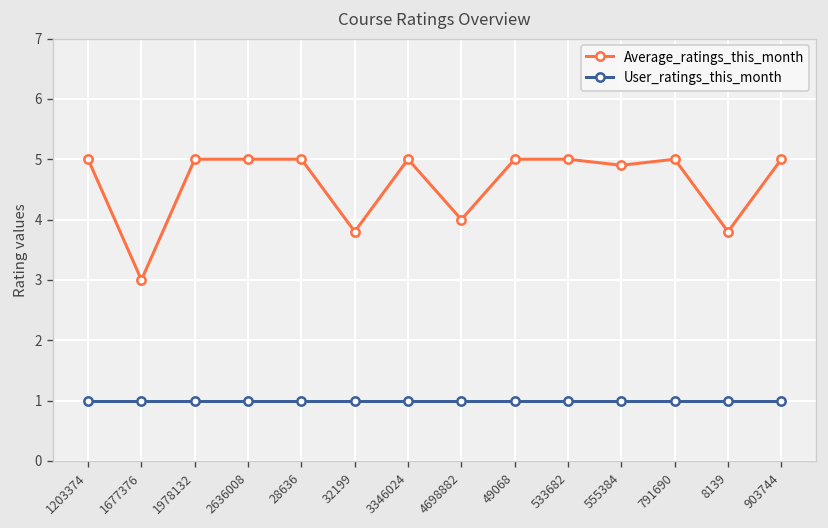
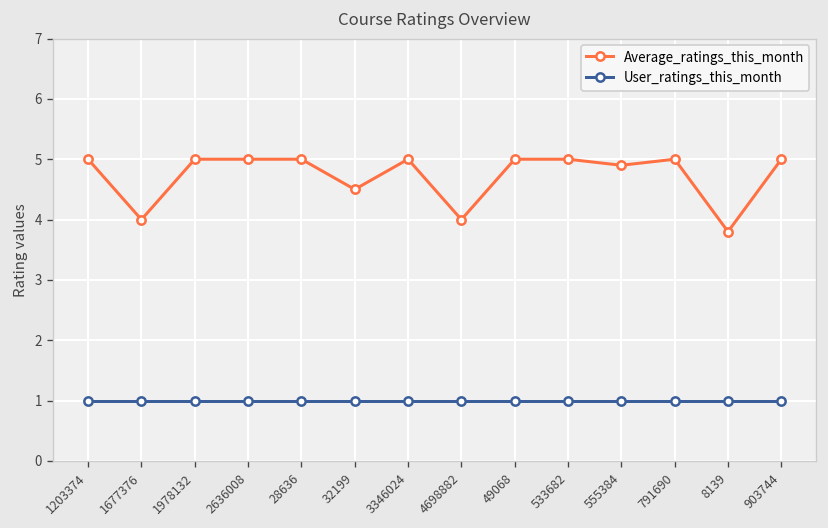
  {
    "Average_ratings_this_month": {
      "1203374": 5.0,
-     "1677376": 3,
+     "1677376": 4,
      "1978132": 5.0,
      "2636008": 5.0,
      "28636": 5.0,
-     "32199": 3.8,
+     "32199": 4.5,
      "3346024": 5.0,
      "4698882": 4.0,
      "49068": 5.0,
      "533682": 5.0,
      "555384": 4.9,
      "791690": 5.0,
      "8139": 3.8,
      "903744": 5.0
    },
    "User_ratings_this_month": {
      "1203374": 1.0,
      "1677376": 1.0,
      "1978132": 1.0,
      "2636008": 1.0,
      "28636": 1.0,
      "32199": 1.0,
      "3346024": 1.0,
      "4698882": 1.0,
      "49068": 1.0,
      "533682": 1.0,
      "555384": 1.0,
      "791690": 1.0,
      "8139": 1.0,
      "903744": 1.0
    }
  }
